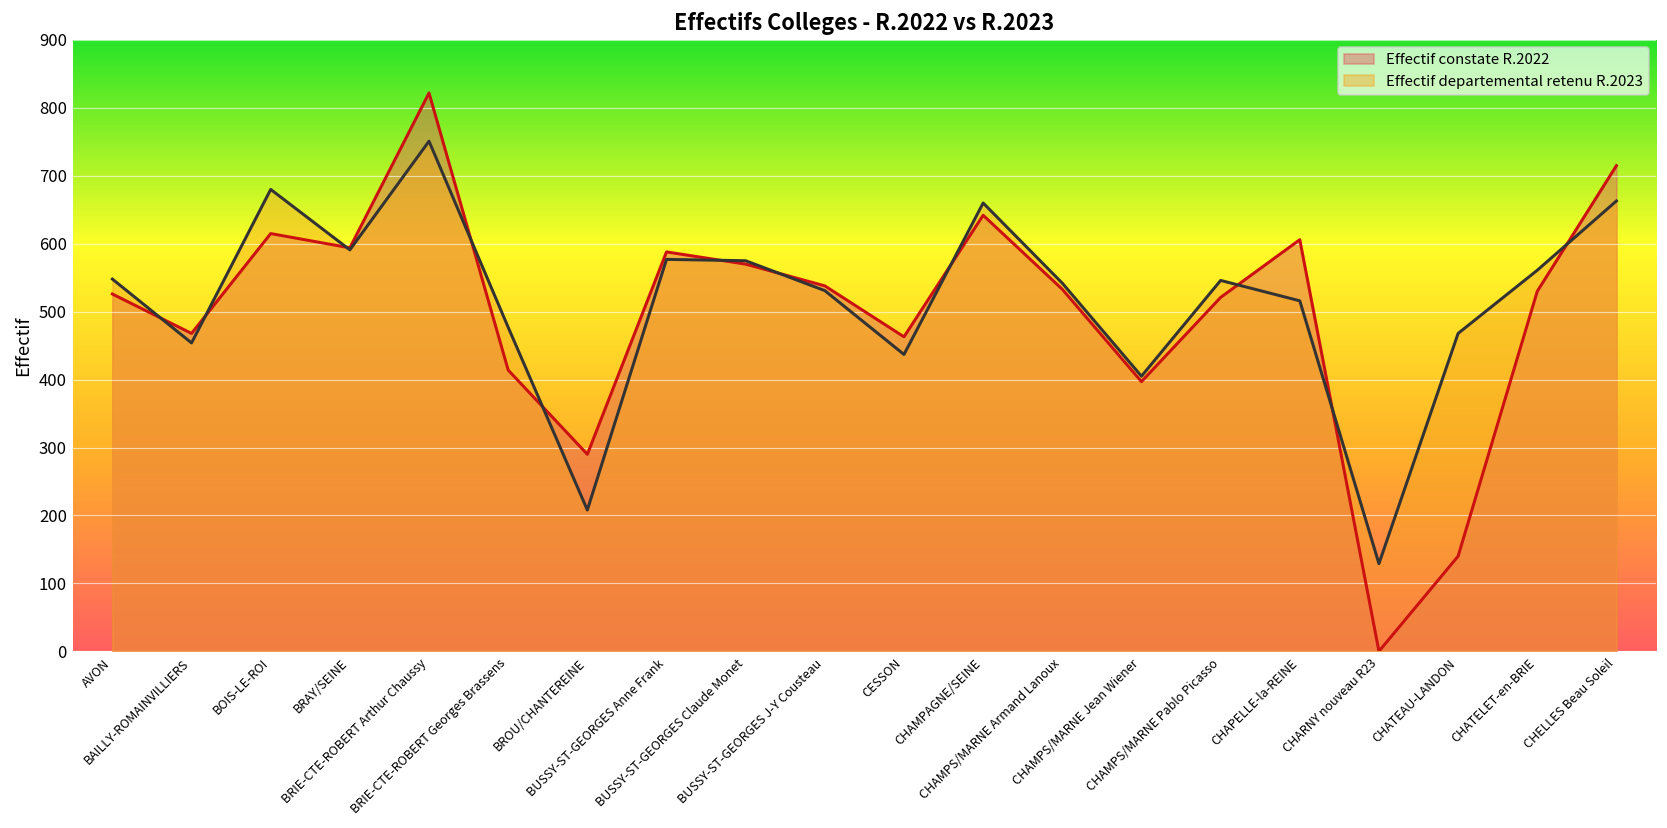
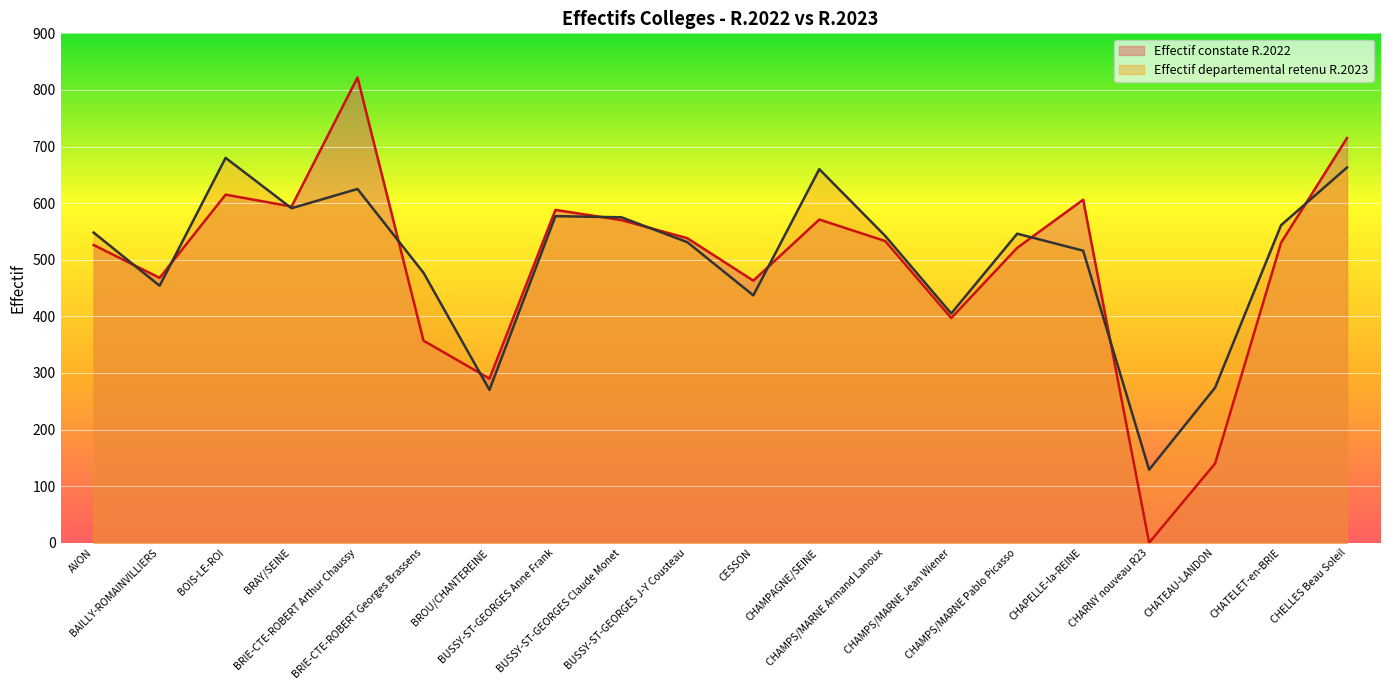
  {
    "Effectif constate R.2022": {
      "AVON": 530,
      "BAILLY-ROMAINVILLIERS": 470,
      "BOIS-LE-ROI": 620,
      "BRIE-CTE-ROBERT Arthur Chaussy": 820,
-     "BRIE-CTE-ROBERT Georges Brassens": 410,
+     "BRIE-CTE-ROBERT Georges Brassens": 360,
      "BROU/CHANTEREINE": 290,
      "BUSSY-ST-GEORGES Anne Frank": 590,
      "BUSSY-ST-GEORGES Claude Monet": 570,
      "BUSSY-ST-GEORGES J-Y Cousteau": 540,
      "CESSON": 460,
-     "CHAMPAGNE/SEINE": 640,
+     "CHAMPAGNE/SEINE": 570,
      "CHAMPS/MARNE Armand Lanoux": 530,
      "CHAMPS/MARNE Jean Wiener": 400,
      "CHAMPS/MARNE Pablo Picasso": 520,
      "CHAPELLE-la-REINE": 610,
      "CHARNY nouveau R23": 0,
      "CHATEAU-LANDON": 140,
      "CHATELET-en-BRIE": 530,
      "CHELLES Beau Soleil": 720
    },
    "Effectif departemental retenu R.2023": {
      "AVON": 550,
      "BAILLY-ROMAINVILLIERS": 450,
      "BOIS-LE-ROI": 680,
-     "BRIE-CTE-ROBERT Arthur Chaussy": 750,
+     "BRIE-CTE-ROBERT Arthur Chaussy": 630,
      "BRIE-CTE-ROBERT Georges Brassens": 480,
-     "BROU/CHANTEREINE": 210,
+     "BROU/CHANTEREINE": 270,
      "BUSSY-ST-GEORGES Anne Frank": 580,
      "BUSSY-ST-GEORGES Claude Monet": 580,
      "BUSSY-ST-GEORGES J-Y Cousteau": 530,
      "CESSON": 440,
      "CHAMPAGNE/SEINE": 660,
      "CHAMPS/MARNE Armand Lanoux": 540,
      "CHAMPS/MARNE Jean Wiener": 410,
      "CHAMPS/MARNE Pablo Picasso": 550,
      "CHAPELLE-la-REINE": 520,
      "CHARNY nouveau R23": 130,
-     "CHATEAU-LANDON": 470,
+     "CHATEAU-LANDON": 270,
      "CHATELET-en-BRIE": 560,
      "CHELLES Beau Soleil": 660
    }
  }
